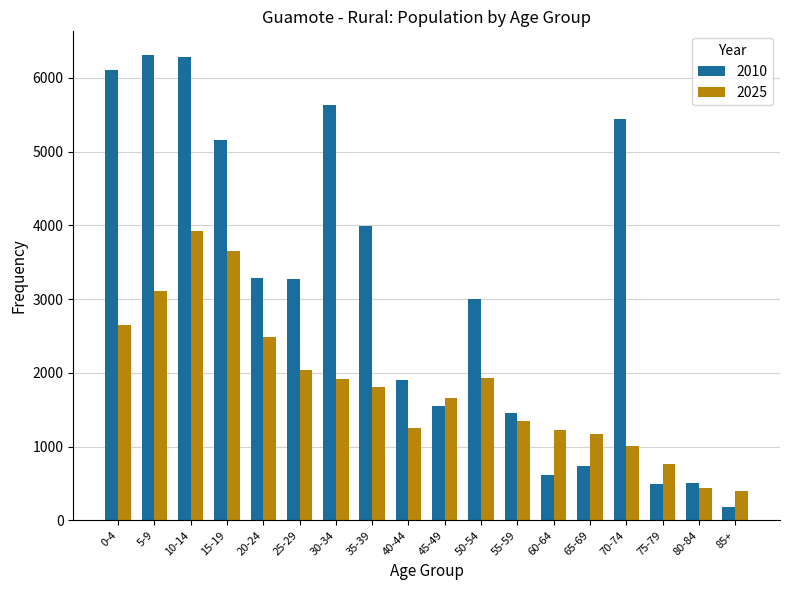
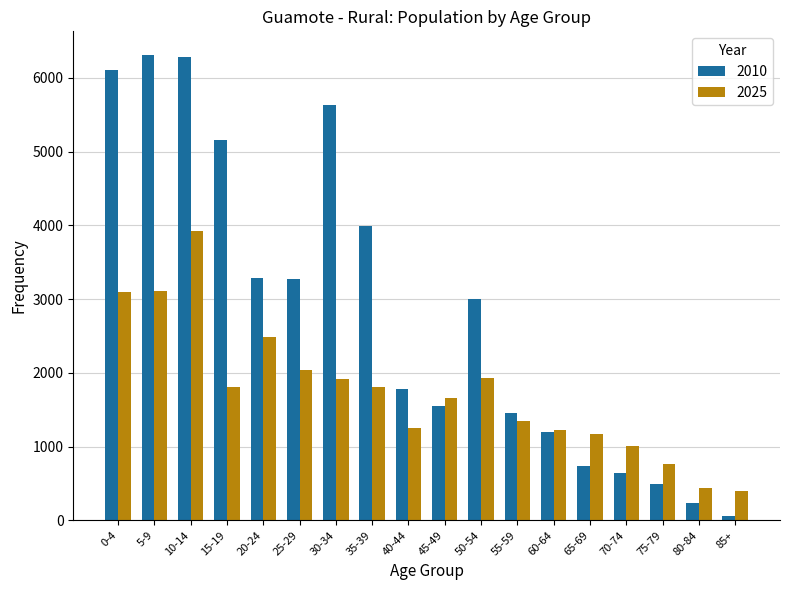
  {
    "2010": {
      "0-4": 6100,
      "5-9": 6300,
      "10-14": 6300,
      "15-19": 5200,
      "20-24": 3300,
      "25-29": 3300,
      "30-34": 5600,
      "35-39": 4000,
-     "40-44": 1900,
+     "40-44": 1800,
      "45-49": 1600,
      "50-54": 3000,
      "55-59": 1500,
-     "60-64": 600,
+     "60-64": 1200,
      "65-69": 700,
-     "70-74": 5400,
+     "70-74": 600,
      "75-79": 500,
-     "80-84": 500,
-     "85+": 200
+     "80-84": 200,
+     "85+": 100
    },
    "2025": {
-     "0-4": 2600,
+     "0-4": 3100,
      "5-9": 3100,
      "10-14": 3900,
-     "15-19": 3600,
+     "15-19": 1800,
      "20-24": 2500,
      "25-29": 2000,
      "30-34": 1900,
      "35-39": 1800,
      "40-44": 1300,
      "45-49": 1700,
      "50-54": 1900,
      "55-59": 1300,
      "60-64": 1200,
      "65-69": 1200,
      "70-74": 1000,
      "75-79": 800,
      "80-84": 400,
      "85+": 400
    }
  }
